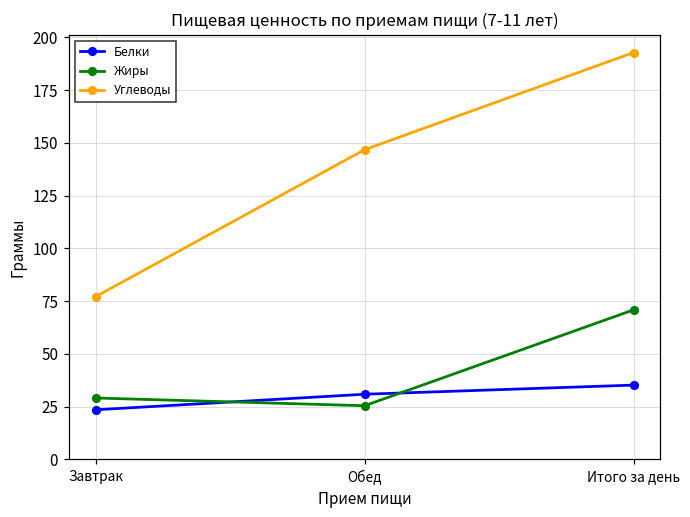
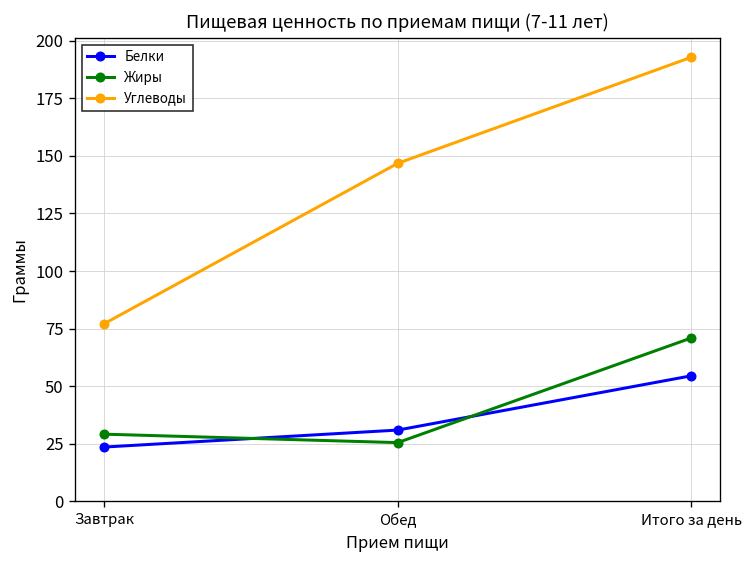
  {
    "Белки": {
      "Завтрак": 24,
      "Обед": 31,
-     "Итого за день": 35
+     "Итого за день": 54
    },
    "Жиры": {
      "Завтрак": 29,
      "Обед": 25,
      "Итого за день": 71
    },
    "Углеводы": {
      "Завтрак": 77,
      "Обед": 147,
      "Итого за день": 193
    }
  }
